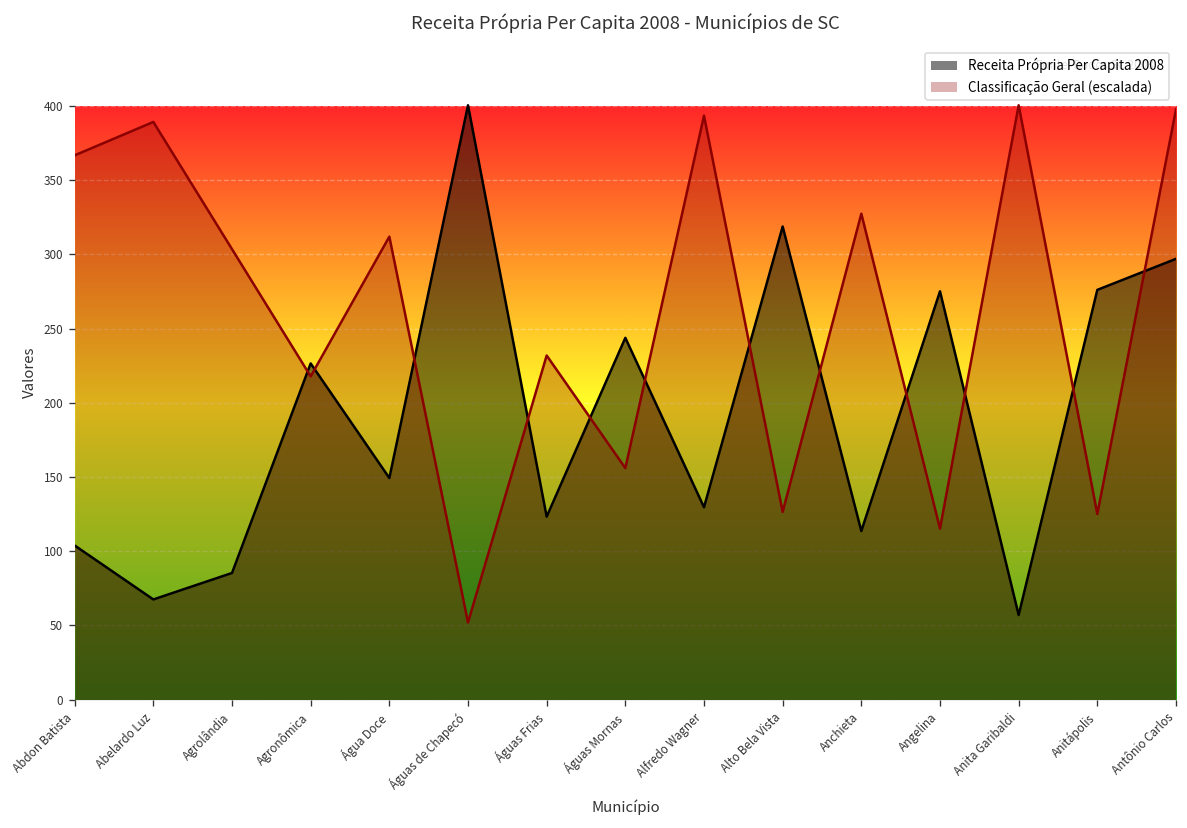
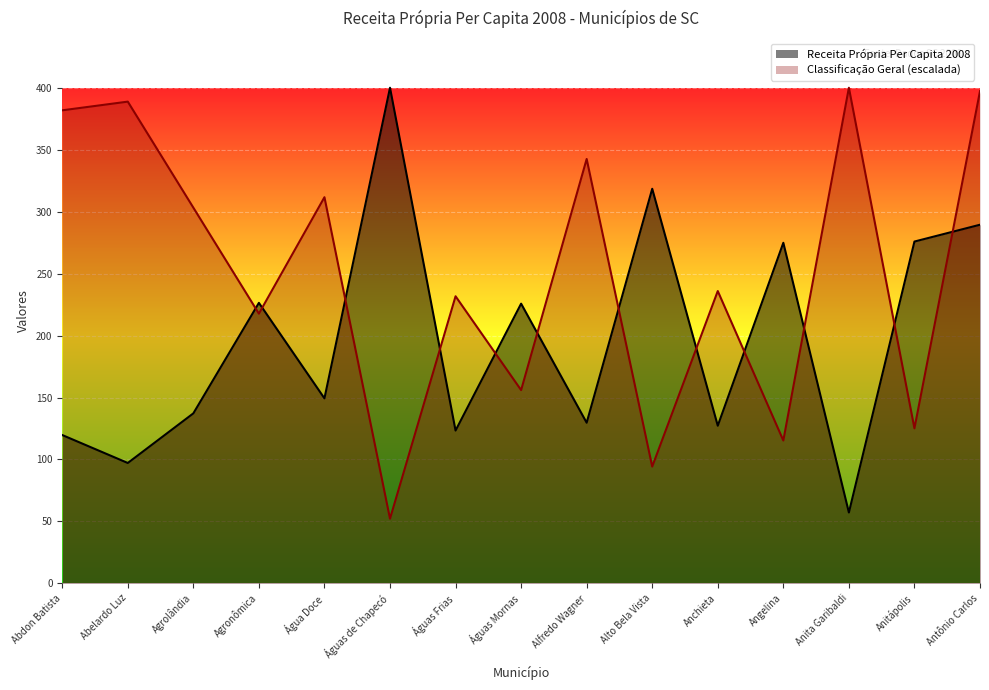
  {
    "Receita Própria Per Capita 2008": {
-     "Abdon Batista": 104,
-     "Abelardo Luz": 68,
-     "Agrolândia": 85,
+     "Abdon Batista": 120,
+     "Abelardo Luz": 97,
+     "Agrolândia": 137,
      "Agronômica": 227,
      "Água Doce": 149,
      "Águas de Chapecó": 401,
      "Águas Frias": 123,
-     "Águas Mornas": 244,
+     "Águas Mornas": 226,
      "Alfredo Wagner": 130,
      "Alto Bela Vista": 319,
-     "Anchieta": 114,
+     "Anchieta": 127,
      "Angelina": 275,
      "Anita Garibaldi": 57,
      "Anitápolis": 276,
-     "Antônio Carlos": 297
+     "Antônio Carlos": 290
    },
    "Classificação Geral (escalada)": {
-     "Abdon Batista": 367,
+     "Abdon Batista": 382,
      "Abelardo Luz": 389,
      "Agrolândia": 304,
      "Agronômica": 218,
      "Água Doce": 312,
      "Águas de Chapecó": 52,
      "Águas Frias": 232,
      "Águas Mornas": 156,
-     "Alfredo Wagner": 394,
-     "Alto Bela Vista": 126,
-     "Anchieta": 327,
+     "Alfredo Wagner": 343,
+     "Alto Bela Vista": 94,
+     "Anchieta": 236,
      "Angelina": 115,
      "Anita Garibaldi": 401,
      "Anitápolis": 125,
      "Antônio Carlos": 398
    }
  }
